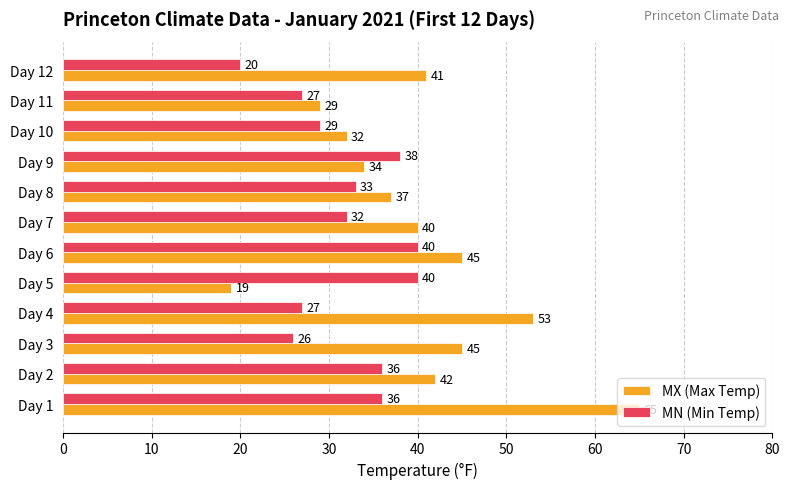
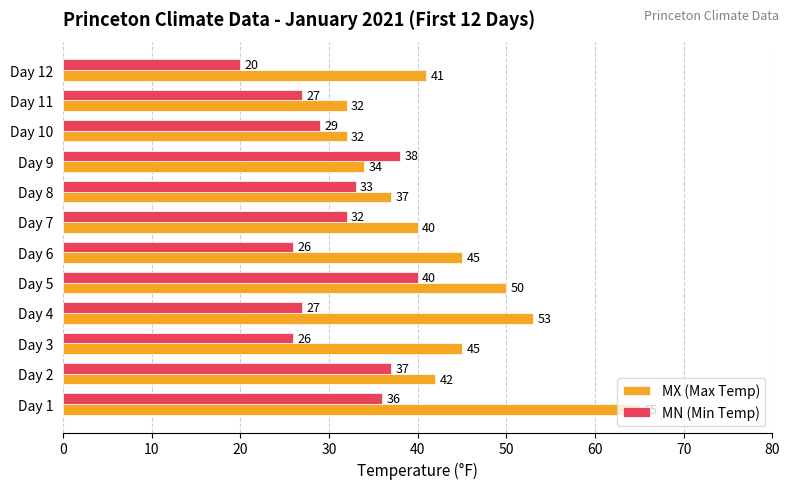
  {
    "MX (Max Temp)": {
      "Day 12": 41,
-     "Day 11": 29,
+     "Day 11": 32,
      "Day 10": 32,
      "Day 9": 34,
      "Day 8": 37,
      "Day 7": 40,
      "Day 6": 45,
-     "Day 5": 19,
+     "Day 5": 50,
      "Day 4": 53,
      "Day 3": 45,
      "Day 2": 42
    },
    "MN (Min Temp)": {
      "Day 12": 20,
      "Day 11": 27,
      "Day 10": 29,
      "Day 9": 38,
      "Day 8": 33,
      "Day 7": 32,
-     "Day 6": 40,
+     "Day 6": 26,
      "Day 5": 40,
      "Day 4": 27,
      "Day 3": 26,
-     "Day 2": 36,
+     "Day 2": 37,
      "Day 1": 36
    }
  }
